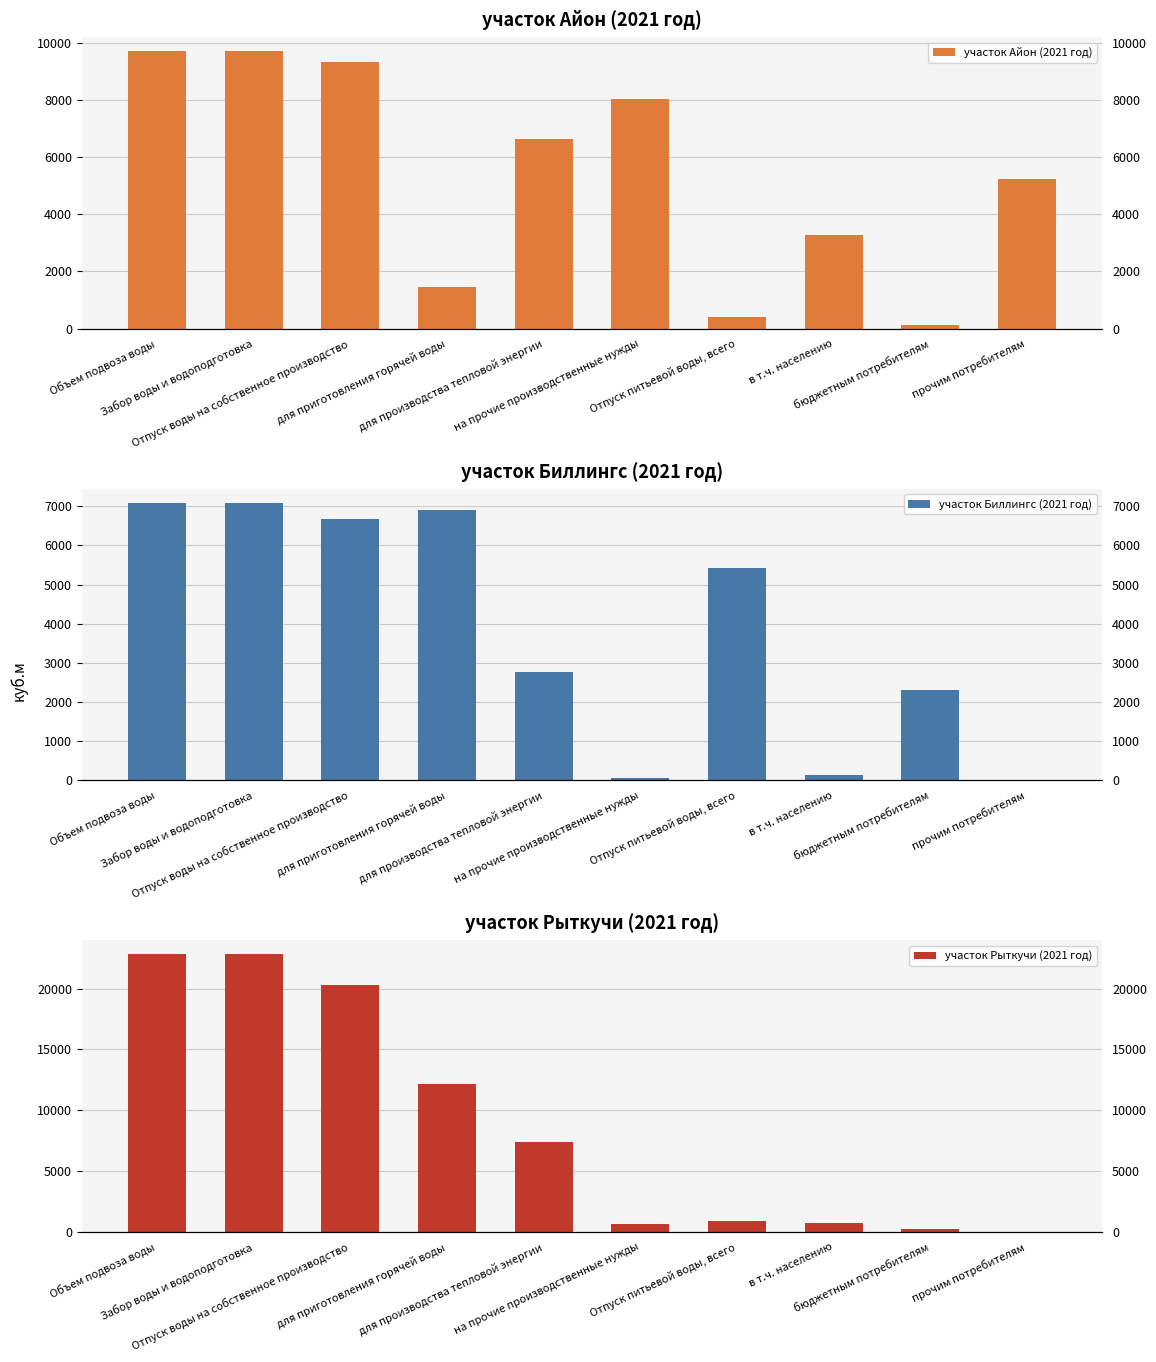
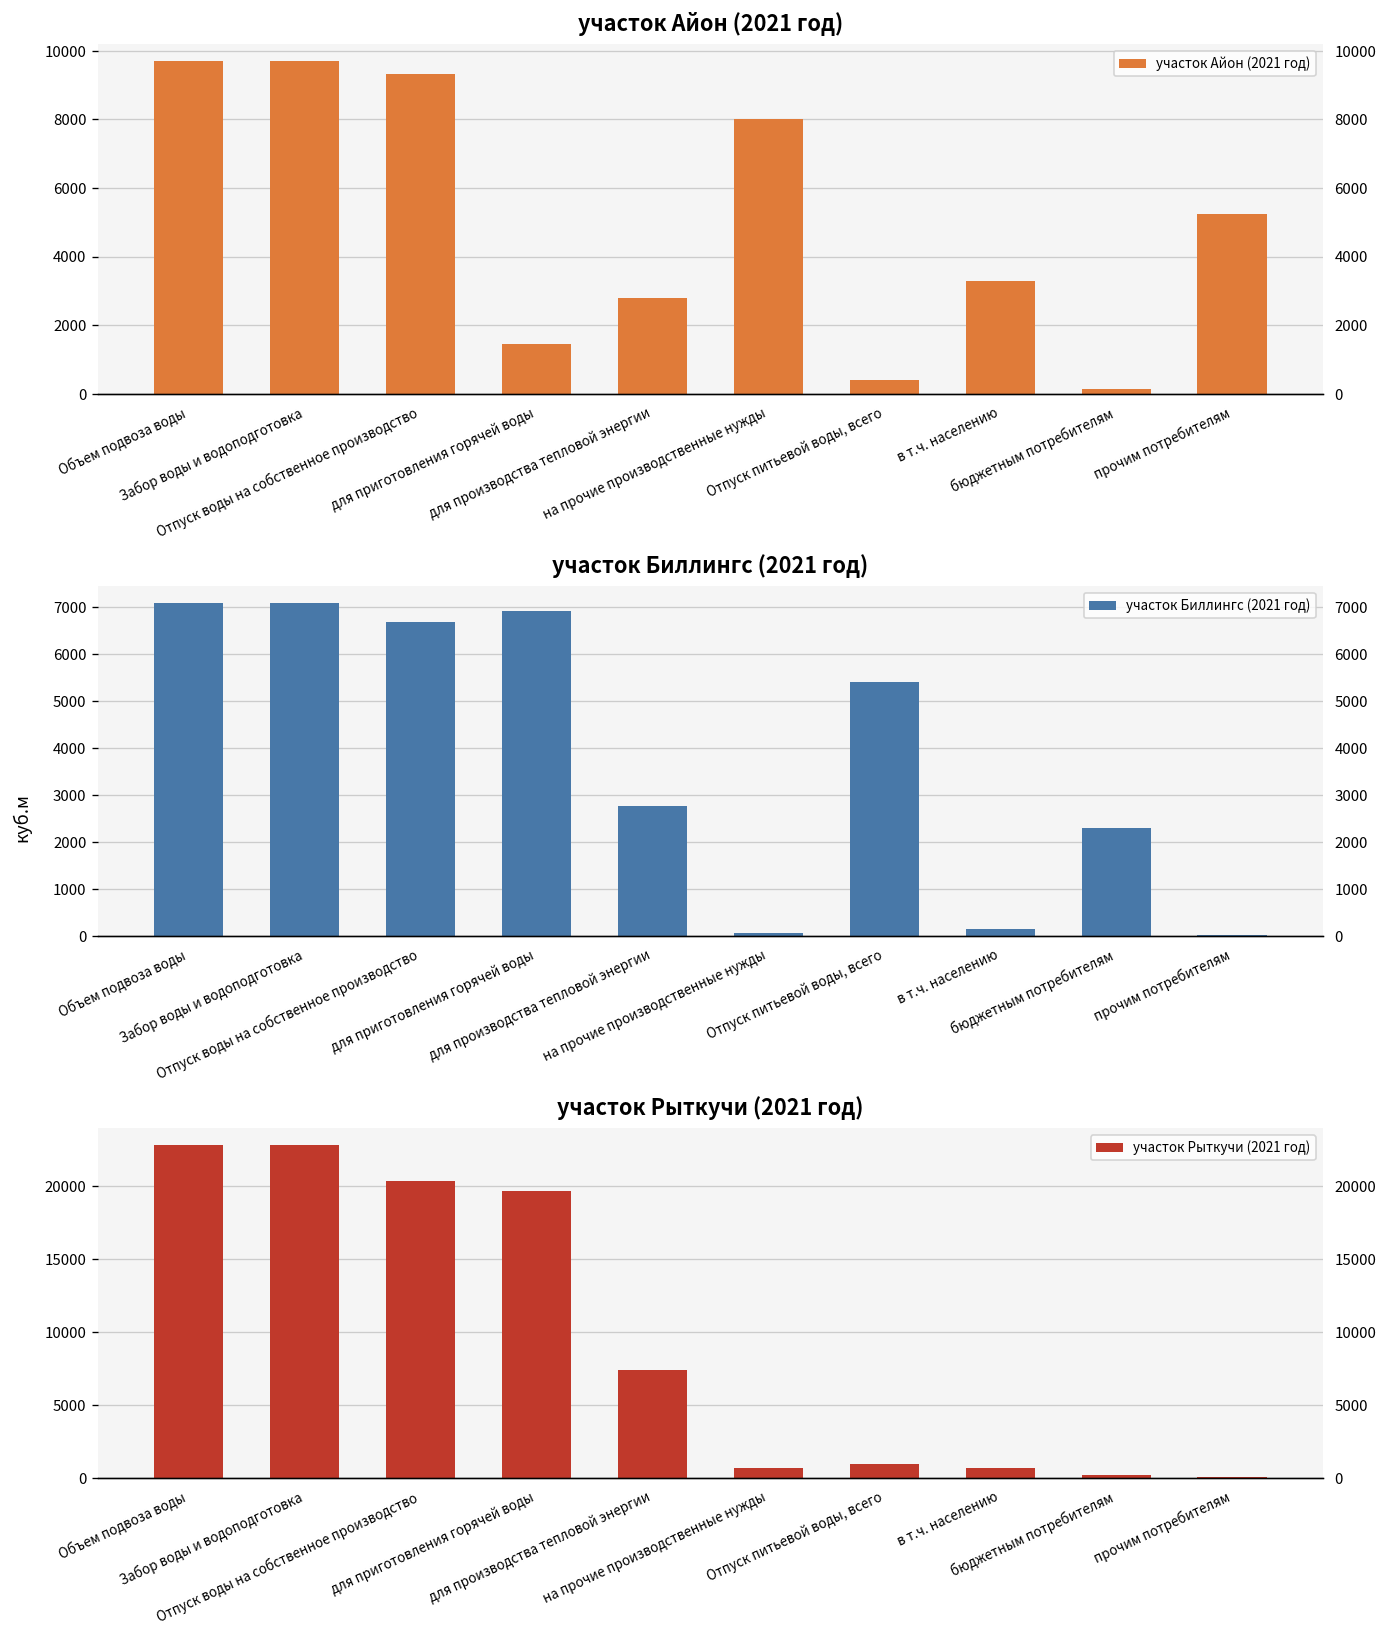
  {
    "участок Айон (2021 год)": {
      "Объем подвоза воды": 9700,
      "Забор воды и водоподготовка": 9700,
      "Отпуск воды на собственное производство": 9300,
      "для приготовления горячей воды": 1500,
-     "для производства тепловой энергии": 6600,
+     "для производства тепловой энергии": 2800,
      "на прочие производственные нужды": 8000,
      "Отпуск питьевой воды, всего": 400,
      "в т.ч. населению": 3300,
      "бюджетным потребителям": 100,
      "прочим потребителям": 5200
    },
    "участок Биллингс (2021 год)": {
      "Объем подвоза воды": 7100,
      "Забор воды и водоподготовка": 7100,
      "Отпуск воды на собственное производство": 6700,
      "для приготовления горячей воды": 6900,
      "для производства тепловой энергии": 2800,
      "на прочие производственные нужды": 100,
      "Отпуск питьевой воды, всего": 5400,
      "в т.ч. населению": 100,
      "бюджетным потребителям": 2300
    },
    "участок Рыткучи (2021 год)": {
      "Объем подвоза воды": 22800,
      "Забор воды и водоподготовка": 22800,
      "Отпуск воды на собственное производство": 20300,
-     "для приготовления горячей воды": 12200,
+     "для приготовления горячей воды": 19600,
      "для производства тепловой энергии": 7400,
      "на прочие производственные нужды": 700,
      "Отпуск питьевой воды, всего": 900,
      "в т.ч. населению": 700
    }
  }
